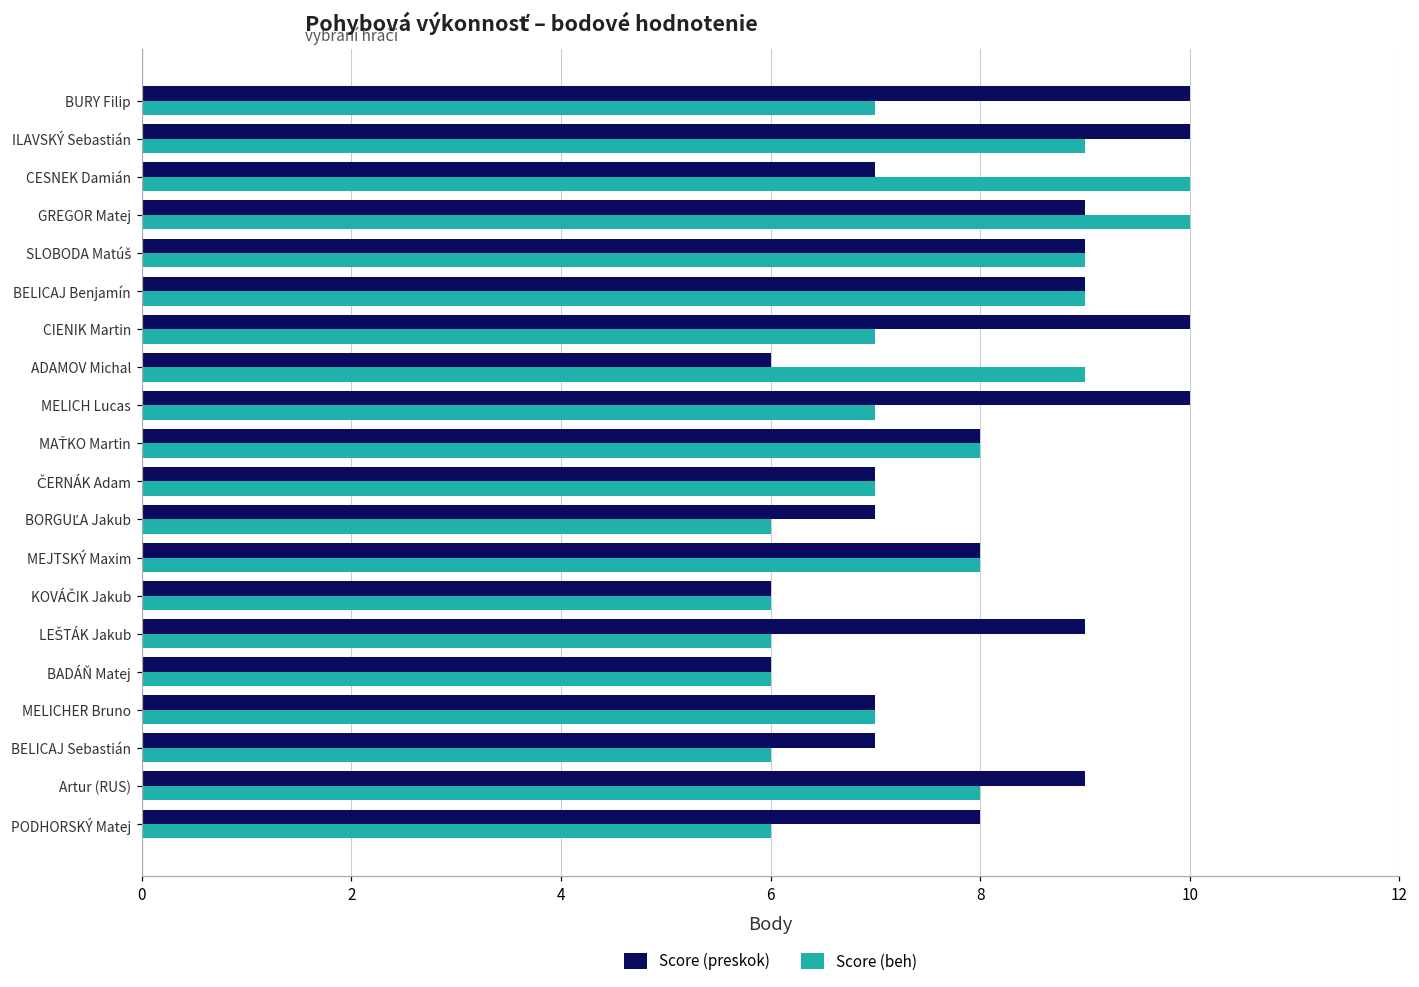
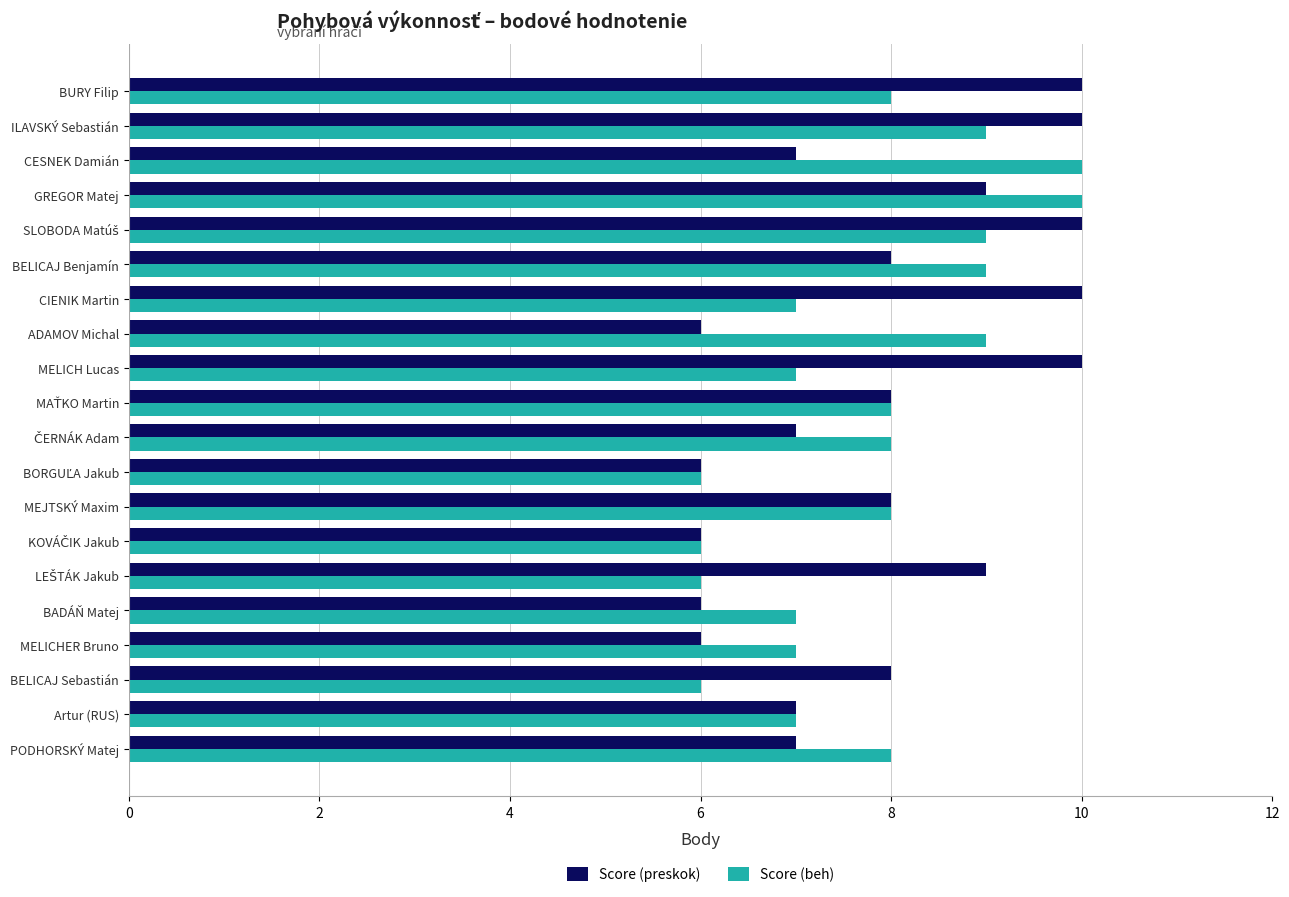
  {
    "Score (preskok)": {
      "BURY Filip": 10,
      "ILAVSKÝ Sebastián": 10,
      "CESNEK Damián": 7,
      "GREGOR Matej": 9,
-     "SLOBODA Matúš": 9,
-     "BELICAJ Benjamín": 9,
+     "SLOBODA Matúš": 10,
+     "BELICAJ Benjamín": 8,
      "CIENIK Martin": 10,
      "ADAMOV Michal": 6,
      "MELICH Lucas": 10,
      "MAŤKO Martin": 8,
      "ČERNÁK Adam": 7,
-     "BORGUĽA Jakub": 7,
+     "BORGUĽA Jakub": 6,
      "MEJTSKÝ Maxim": 8,
      "KOVÁČIK Jakub": 6,
      "LEŠTÁK Jakub": 9,
      "BADÁŇ Matej": 6,
-     "MELICHER Bruno": 7,
-     "BELICAJ Sebastián": 7,
-     "Artur (RUS)": 9,
-     "PODHORSKÝ Matej": 8
+     "MELICHER Bruno": 6,
+     "BELICAJ Sebastián": 8,
+     "Artur (RUS)": 7,
+     "PODHORSKÝ Matej": 7
    },
    "Score (beh)": {
-     "BURY Filip": 7,
+     "BURY Filip": 8,
      "ILAVSKÝ Sebastián": 9,
      "CESNEK Damián": 10,
      "GREGOR Matej": 10,
      "SLOBODA Matúš": 9,
      "BELICAJ Benjamín": 9,
      "CIENIK Martin": 7,
      "ADAMOV Michal": 9,
      "MELICH Lucas": 7,
      "MAŤKO Martin": 8,
-     "ČERNÁK Adam": 7,
+     "ČERNÁK Adam": 8,
      "BORGUĽA Jakub": 6,
      "MEJTSKÝ Maxim": 8,
      "KOVÁČIK Jakub": 6,
      "LEŠTÁK Jakub": 6,
-     "BADÁŇ Matej": 6,
+     "BADÁŇ Matej": 7,
      "MELICHER Bruno": 7,
      "BELICAJ Sebastián": 6,
-     "Artur (RUS)": 8,
-     "PODHORSKÝ Matej": 6
+     "Artur (RUS)": 7,
+     "PODHORSKÝ Matej": 8
    }
  }
